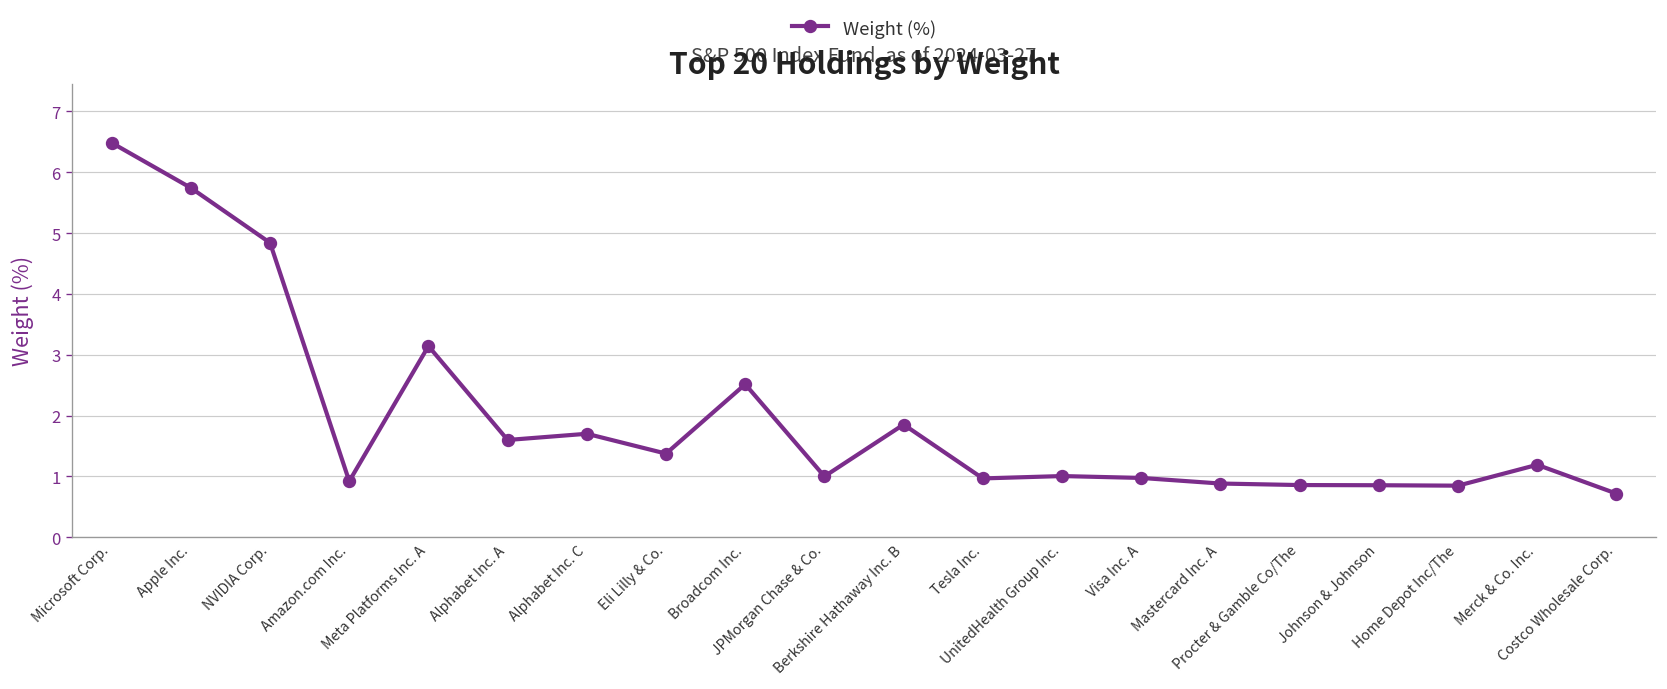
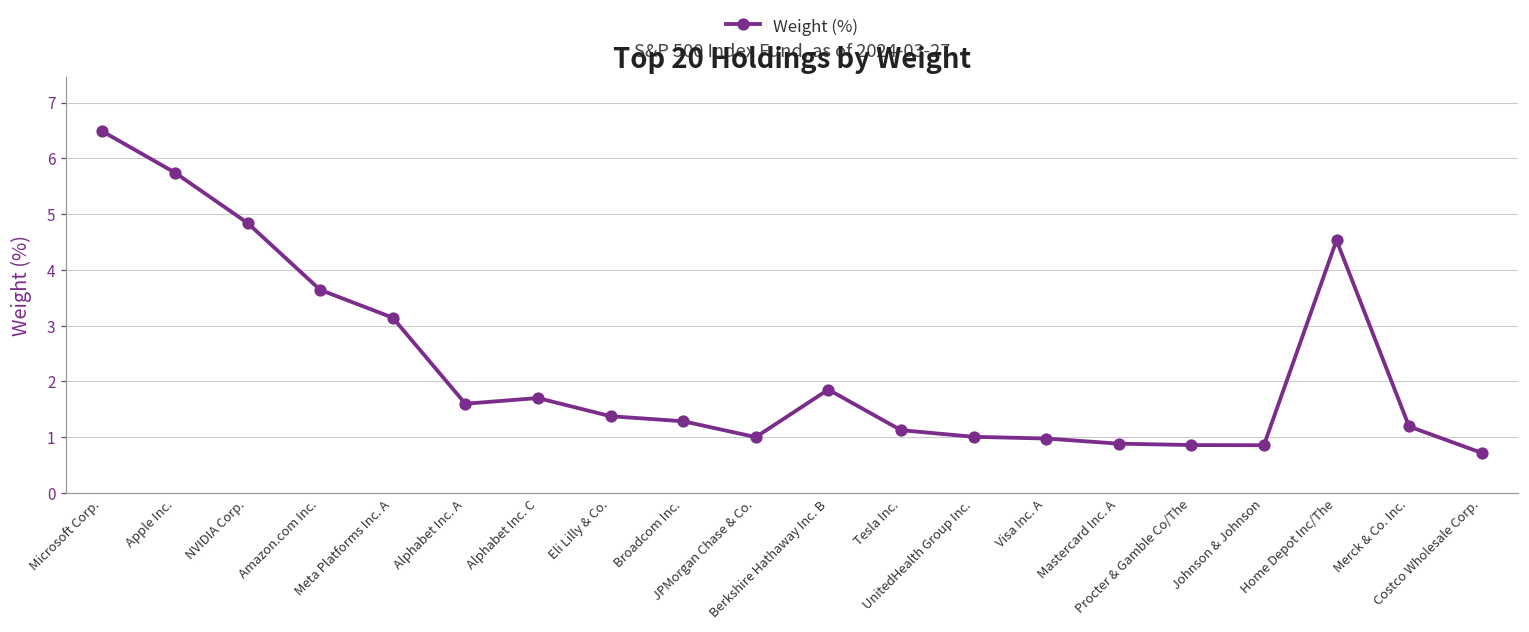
  {
    "Microsoft Corp.": 6.5,
    "Apple Inc.": 5.7,
    "NVIDIA Corp.": 4.8,
-   "Amazon.com Inc.": 0.9,
+   "Amazon.com Inc.": 3.6,
    "Meta Platforms Inc. A": 3.1,
    "Alphabet Inc. A": 1.6,
    "Alphabet Inc. C": 1.7,
    "Eli Lilly & Co.": 1.4,
-   "Broadcom Inc.": 2.5,
+   "Broadcom Inc.": 1.3,
    "JPMorgan Chase & Co.": 1.0,
    "Berkshire Hathaway Inc. B": 1.9,
-   "Tesla Inc.": 1.0,
+   "Tesla Inc.": 1.1,
    "UnitedHealth Group Inc.": 1.0,
    "Visa Inc. A": 1.0,
    "Mastercard Inc. A": 0.9,
    "Procter & Gamble Co/The": 0.9,
    "Johnson & Johnson": 0.9,
-   "Home Depot Inc/The": 0.8,
+   "Home Depot Inc/The": 4.5,
    "Merck & Co. Inc.": 1.2,
    "Costco Wholesale Corp.": 0.7
  }
